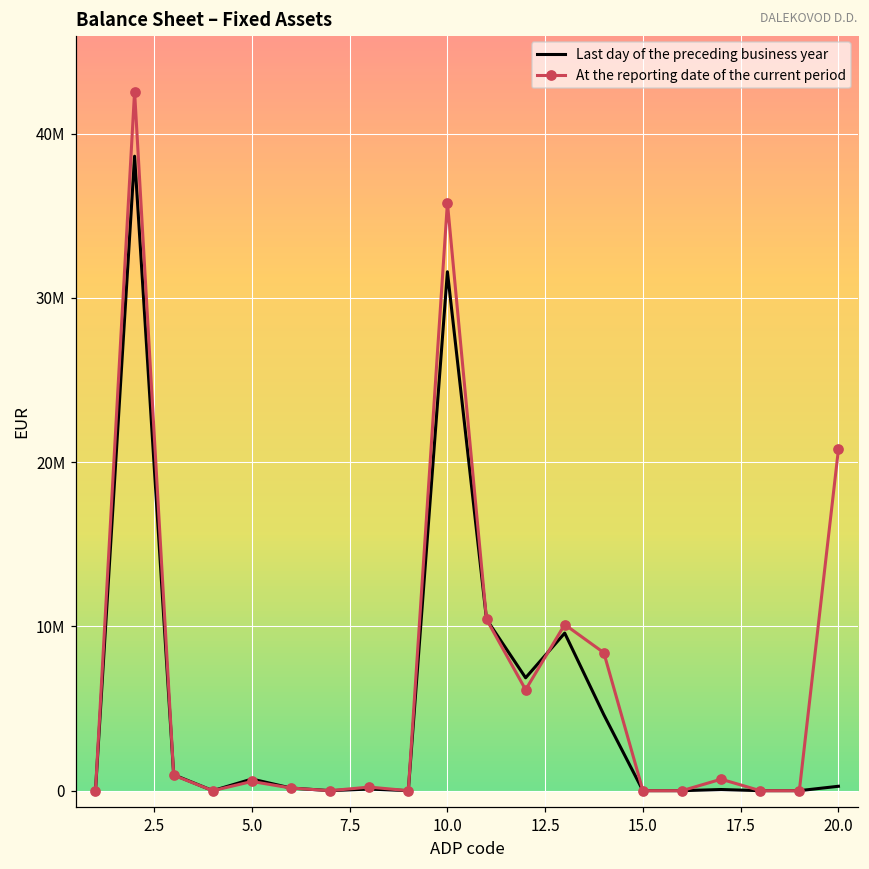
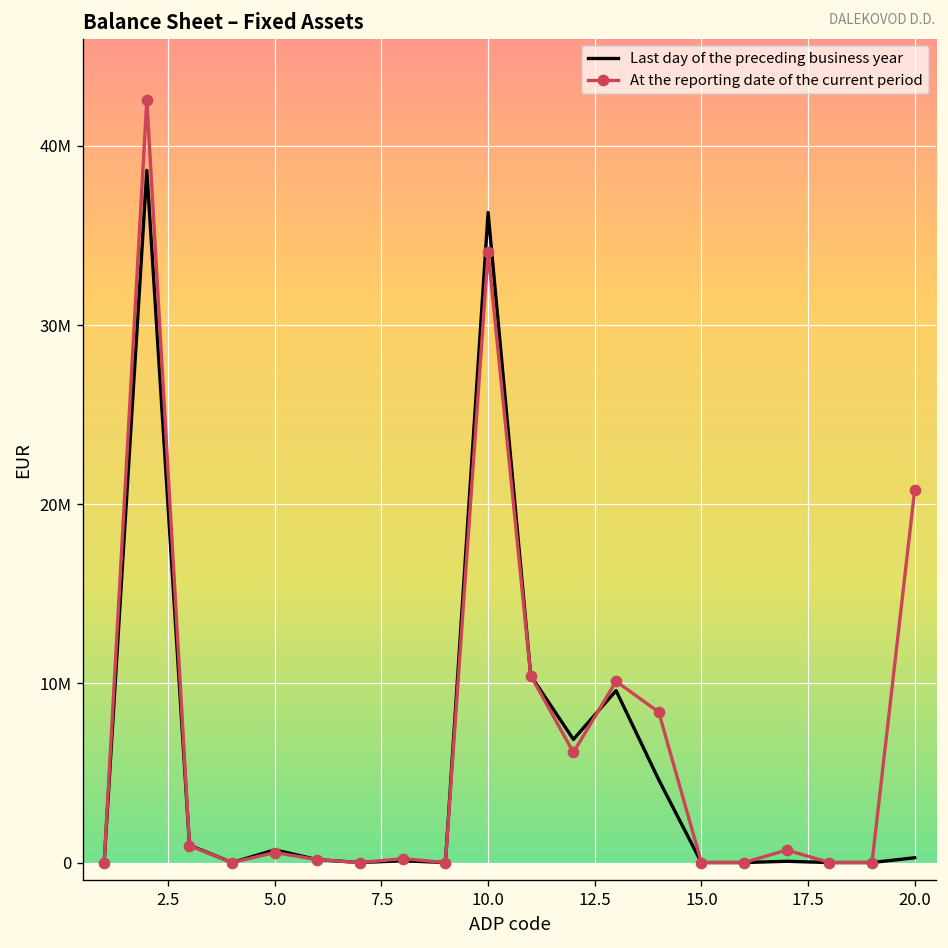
  {
    "Last day of the preceding business year": {
-     "10.0": 31600000,
+     "10.0": 36300000,
      "20.0": 300000
    },
    "At the reporting date of the current period": {
-     "10.0": 35800000,
+     "10.0": 34100000,
      "20.0": 20800000
    }
  }
